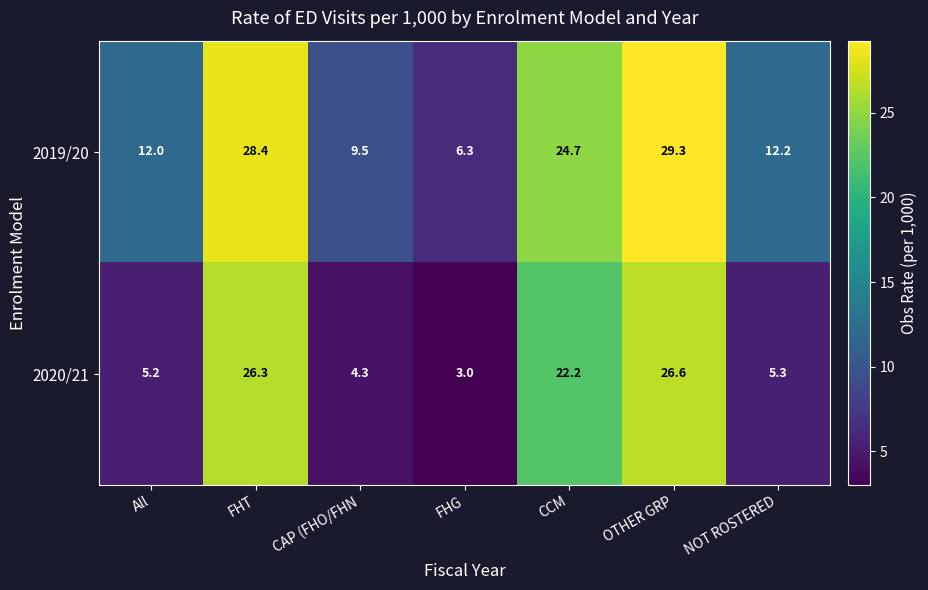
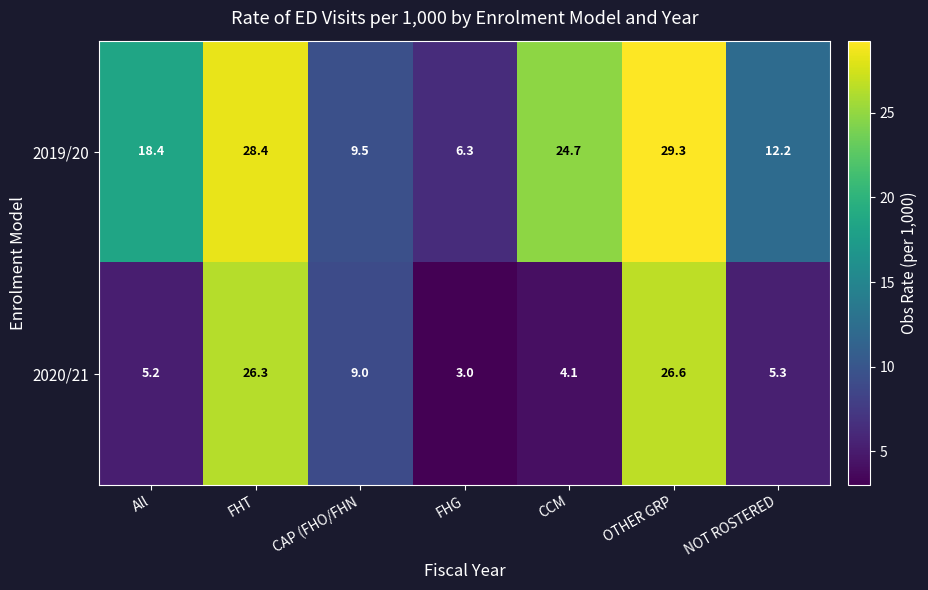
  {
    "2019/20": {
-     "All": 12.0,
+     "All": 18.4,
      "FHT": 28.4,
      "CAP (FHO/FHN": 9.5,
      "FHG": 6.3,
      "CCM": 24.7,
      "OTHER GRP": 29.3,
      "NOT ROSTERED": 12.2
    },
    "2020/21": {
      "All": 5.2,
      "FHT": 26.3,
-     "CAP (FHO/FHN": 4.3,
+     "CAP (FHO/FHN": 9.0,
      "FHG": 3.0,
-     "CCM": 22.2,
+     "CCM": 4.1,
      "OTHER GRP": 26.6,
      "NOT ROSTERED": 5.3
    }
  }
